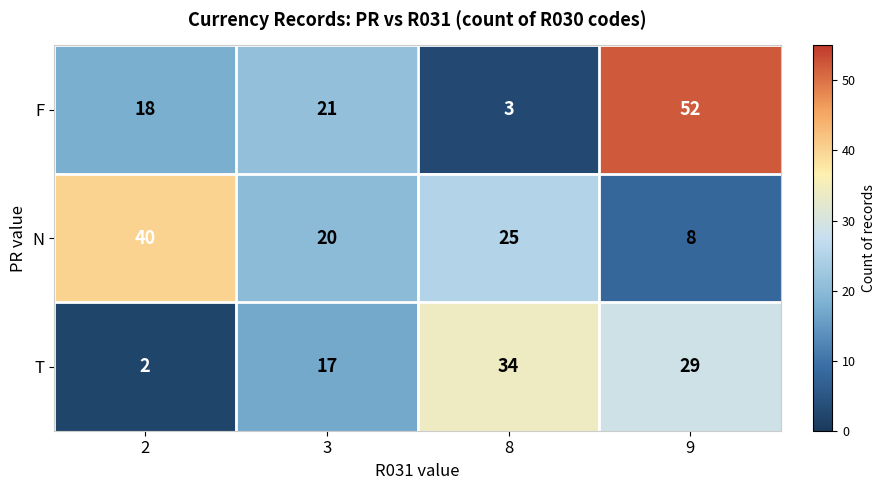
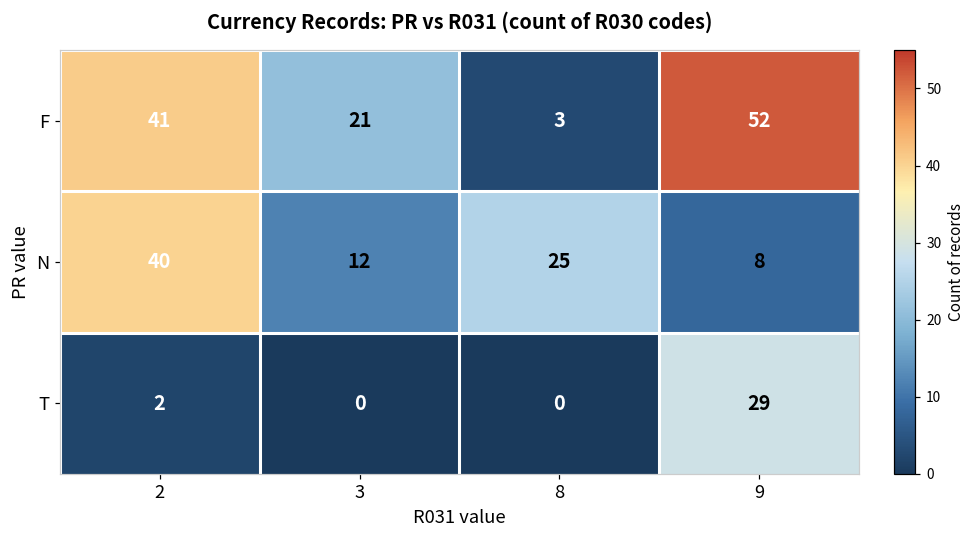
  {
    "F": {
-     "2": 18,
+     "2": 41,
      "3": 21,
      "8": 3,
      "9": 52
    },
    "N": {
      "2": 40,
-     "3": 20,
+     "3": 12,
      "8": 25,
      "9": 8
    },
    "T": {
      "2": 2,
-     "3": 17,
-     "8": 34,
+     "3": 0,
+     "8": 0,
      "9": 29
    }
  }
